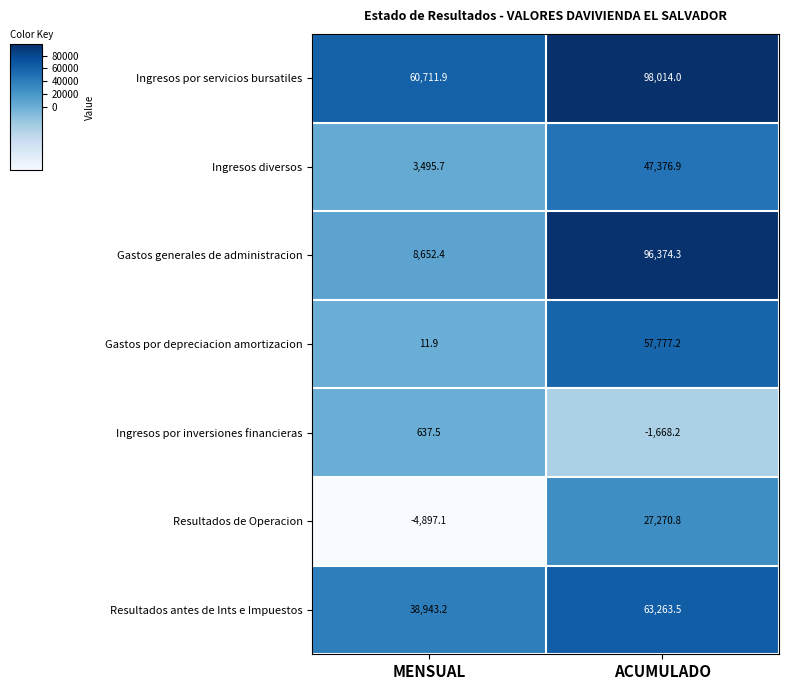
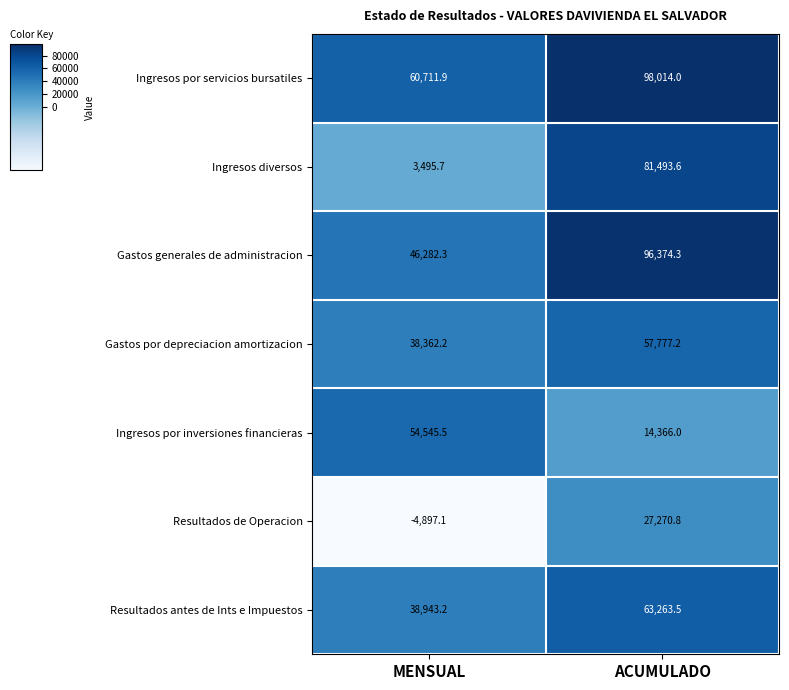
  {
    "Ingresos por servicios bursatiles": {
      "MENSUAL": "60,711.9",
      "ACUMULADO": "98,014.0"
    },
    "Ingresos diversos": {
      "MENSUAL": "3,495.7",
-     "ACUMULADO": "47,376.9"
+     "ACUMULADO": "81,493.6"
    },
    "Gastos generales de administracion": {
-     "MENSUAL": "8,652.4",
+     "MENSUAL": "46,282.3",
      "ACUMULADO": "96,374.3"
    },
    "Gastos por depreciacion amortizacion": {
-     "MENSUAL": "11.9",
+     "MENSUAL": "38,362.2",
      "ACUMULADO": "57,777.2"
    },
    "Ingresos por inversiones financieras": {
-     "MENSUAL": "637.5",
-     "ACUMULADO": "-1,668.2"
+     "MENSUAL": "54,545.5",
+     "ACUMULADO": "14,366.0"
    },
    "Resultados de Operacion": {
      "MENSUAL": "-4,897.1",
      "ACUMULADO": "27,270.8"
    },
    "Resultados antes de Ints e Impuestos": {
      "MENSUAL": "38,943.2",
      "ACUMULADO": "63,263.5"
    }
  }
